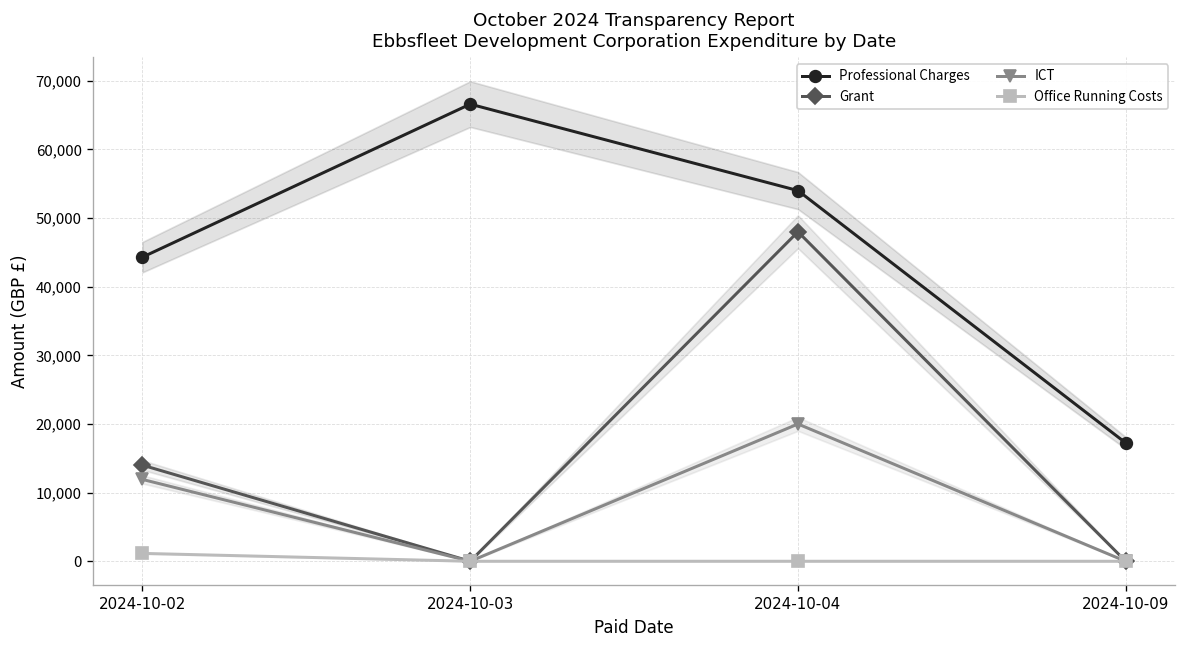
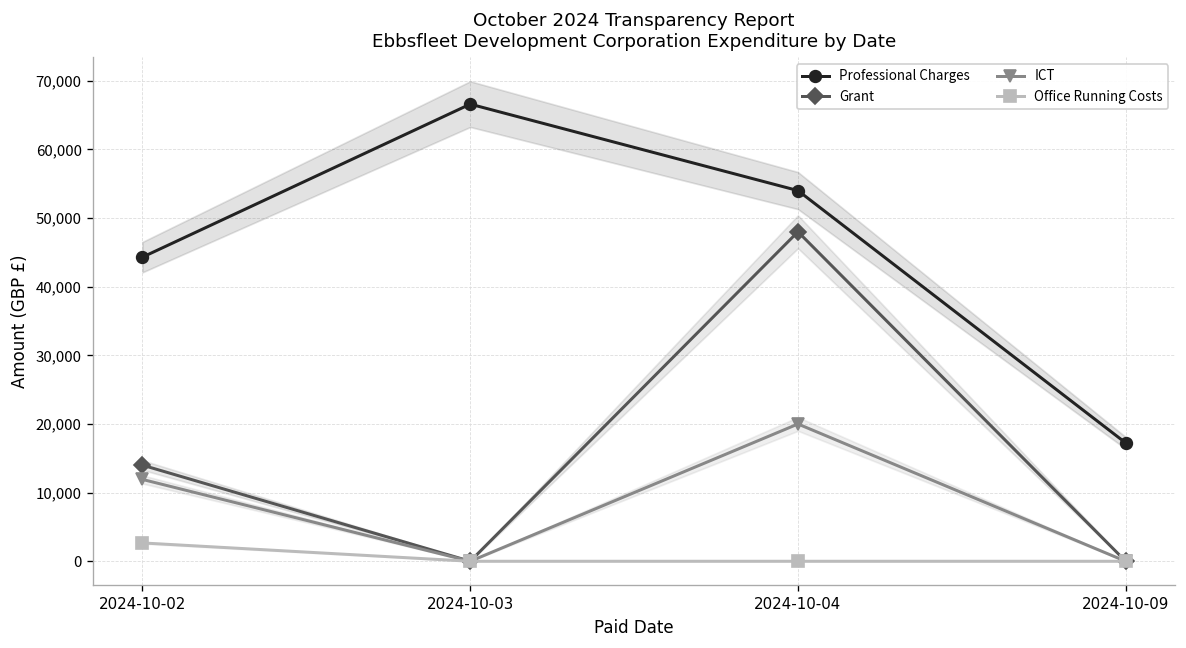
  {
    "Office Running Costs": {
-     "2024-10-02": "1,000",
+     "2024-10-02": "3,000",
      "2024-10-04": "0"
    }
  }
